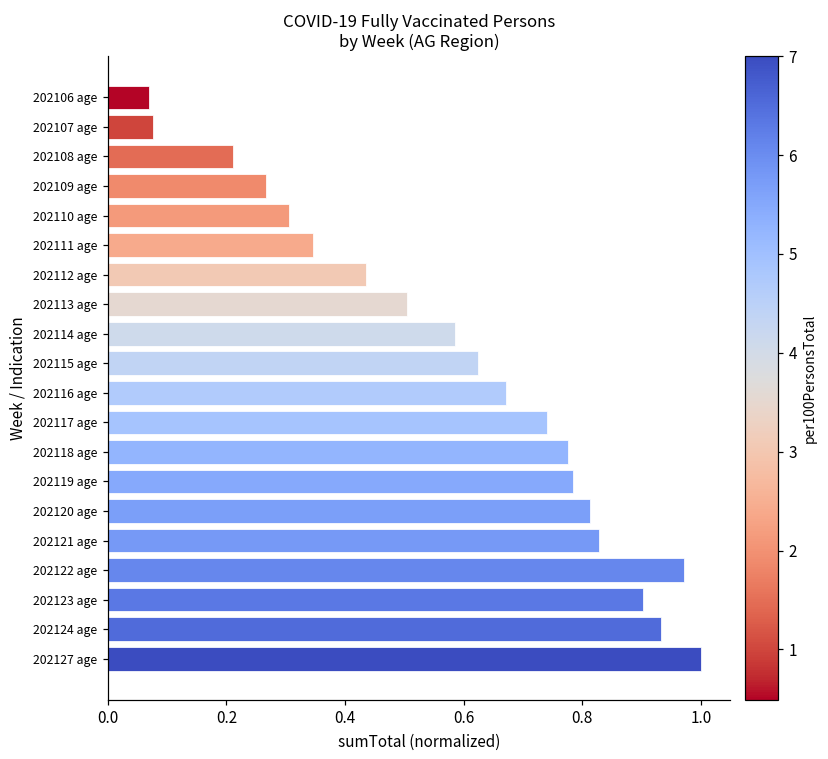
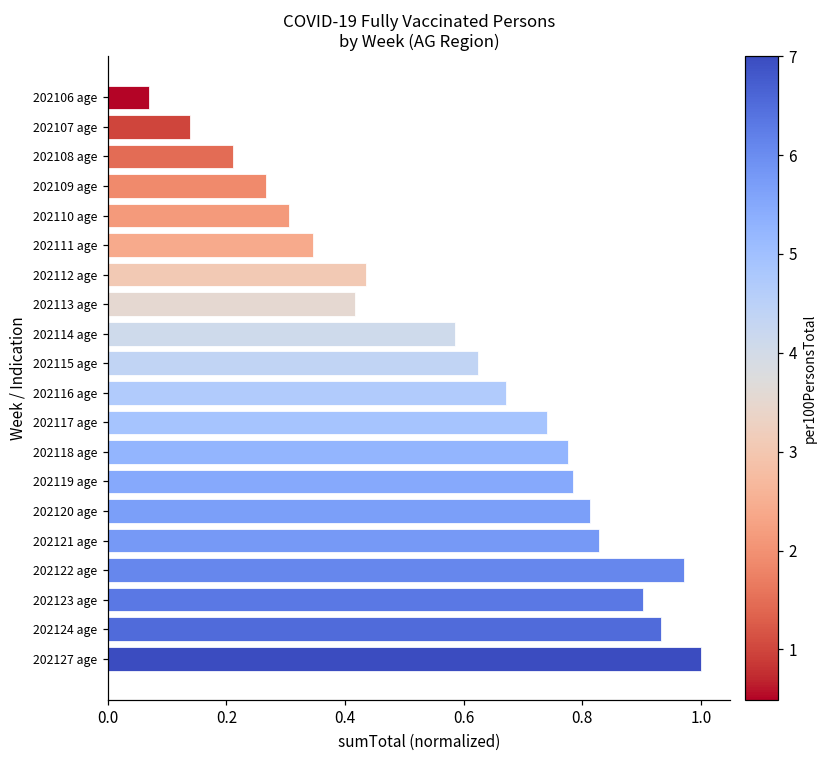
  {
    "202106 age": 0.07,
-   "202107 age": 0.08,
+   "202107 age": 0.14,
    "202108 age": 0.21,
    "202109 age": 0.27,
    "202110 age": 0.30,
    "202111 age": 0.35,
    "202112 age": 0.44,
-   "202113 age": 0.51,
+   "202113 age": 0.42,
    "202114 age": 0.59,
    "202115 age": 0.62,
    "202116 age": 0.67,
    "202117 age": 0.74,
    "202118 age": 0.78,
    "202119 age": 0.78,
    "202120 age": 0.81,
    "202121 age": 0.83,
    "202122 age": 0.97,
    "202123 age": 0.90,
    "202124 age": 0.93,
    "202127 age": 1.00
  }
